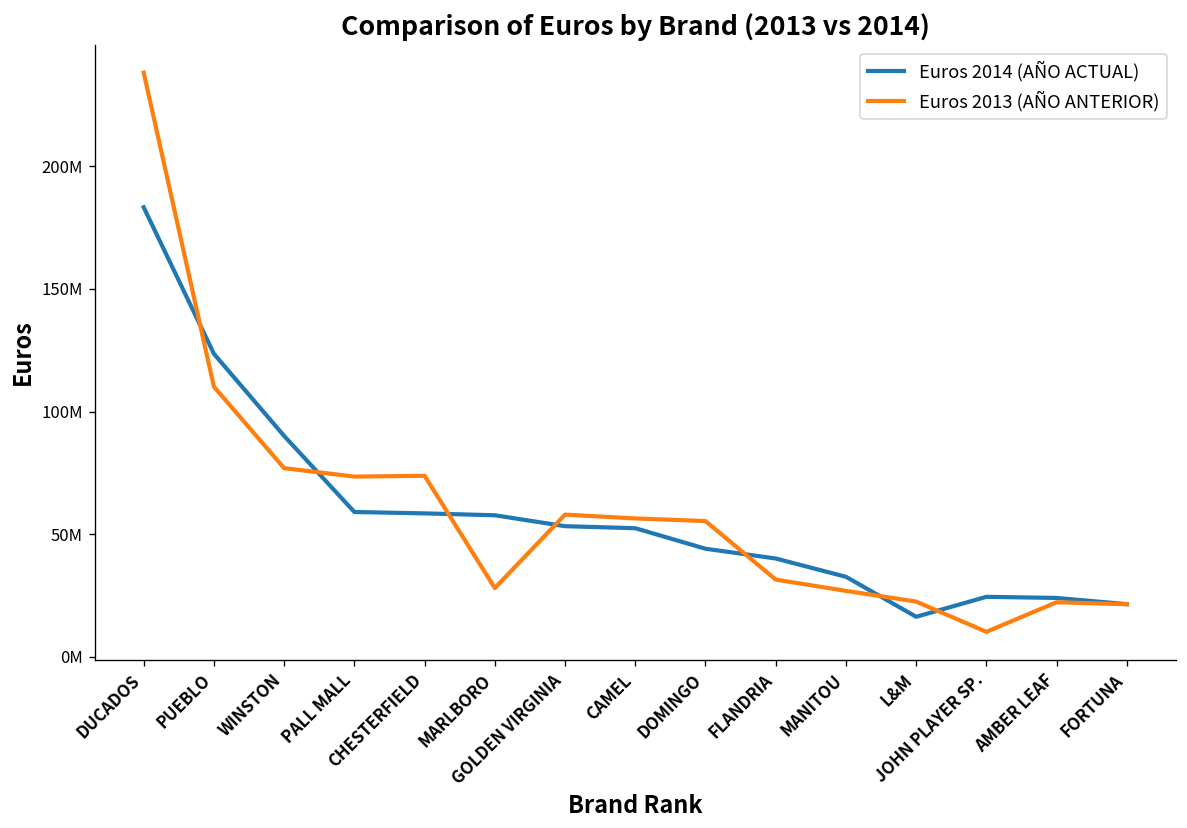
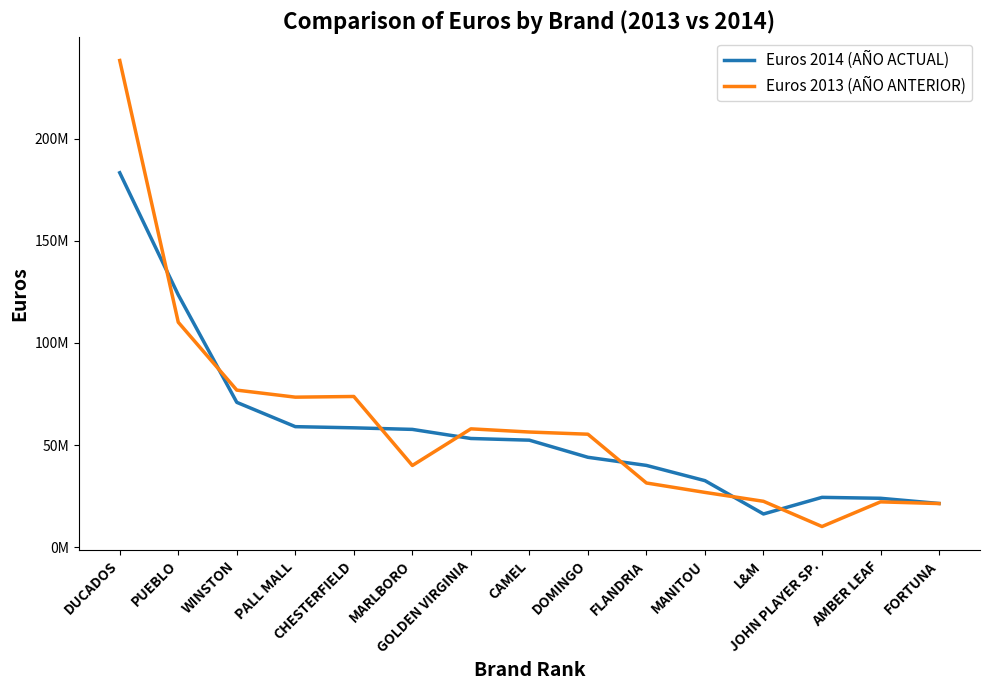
  {
    "Euros 2014 (AÑO ACTUAL)": {
      "DUCADOS": 183000000,
      "PUEBLO": 124000000,
-     "WINSTON": 90000000,
+     "WINSTON": 71000000,
      "PALL MALL": 59000000,
      "CHESTERFIELD": 58000000,
      "MARLBORO": 58000000,
      "GOLDEN VIRGINIA": 53000000,
      "CAMEL": 52000000,
      "DOMINGO": 44000000,
      "FLANDRIA": 40000000,
      "MANITOU": 33000000,
      "L&M": 16000000,
      "JOHN PLAYER SP.": 24000000,
      "AMBER LEAF": 24000000
    },
    "Euros 2013 (AÑO ANTERIOR)": {
      "DUCADOS": 238000000,
      "PUEBLO": 110000000,
      "WINSTON": 77000000,
      "PALL MALL": 73000000,
      "CHESTERFIELD": 74000000,
-     "MARLBORO": 28000000,
+     "MARLBORO": 40000000,
      "GOLDEN VIRGINIA": 58000000,
      "CAMEL": 56000000,
      "DOMINGO": 55000000,
      "FLANDRIA": 31000000,
      "MANITOU": 27000000,
      "L&M": 22000000,
      "JOHN PLAYER SP.": 10000000,
      "AMBER LEAF": 22000000
    }
  }
